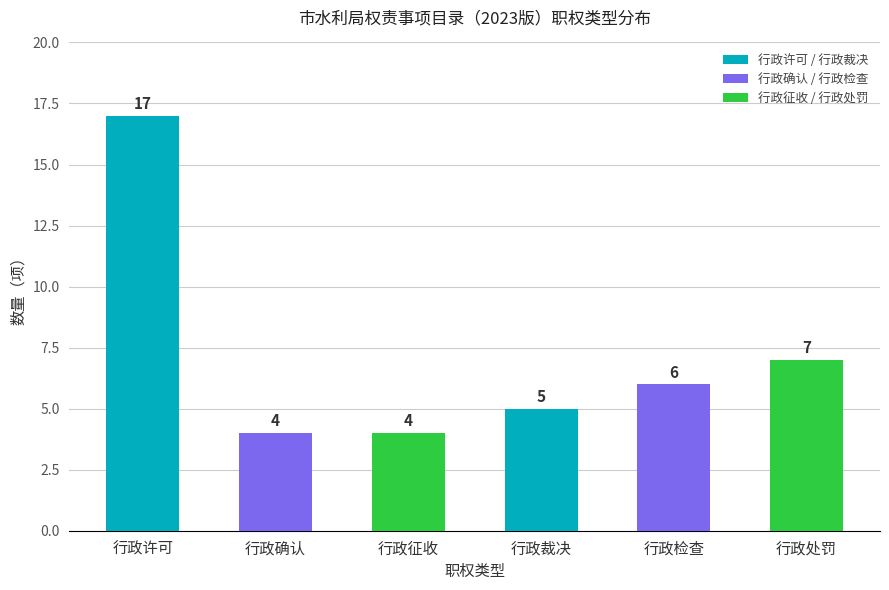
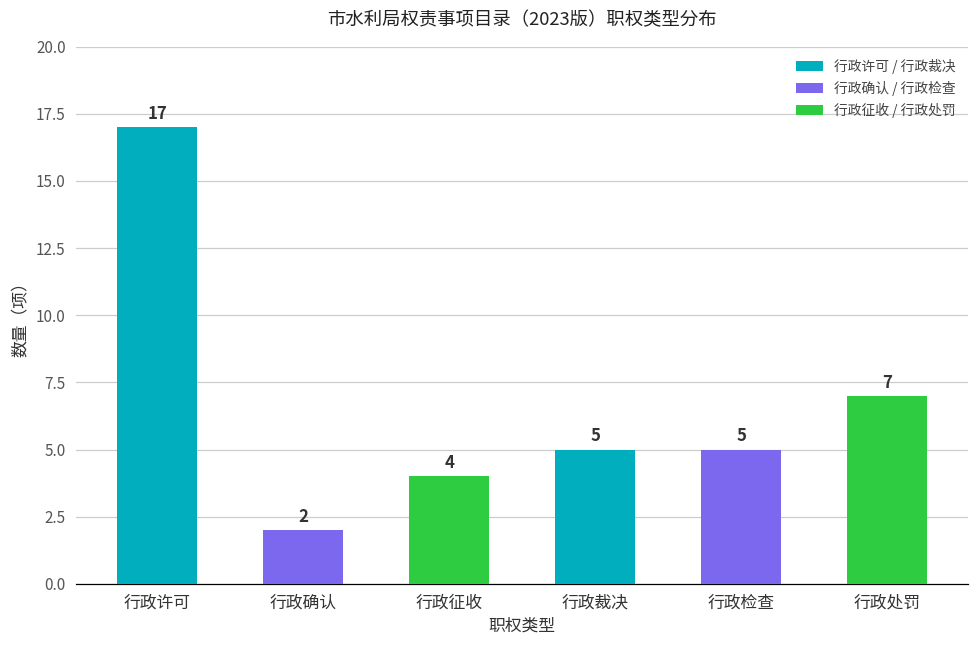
  {
    "行政许可": 17,
-   "行政确认": 4,
+   "行政确认": 2,
    "行政征收": 4,
    "行政裁决": 5,
-   "行政检查": 6,
+   "行政检查": 5,
    "行政处罚": 7
  }
